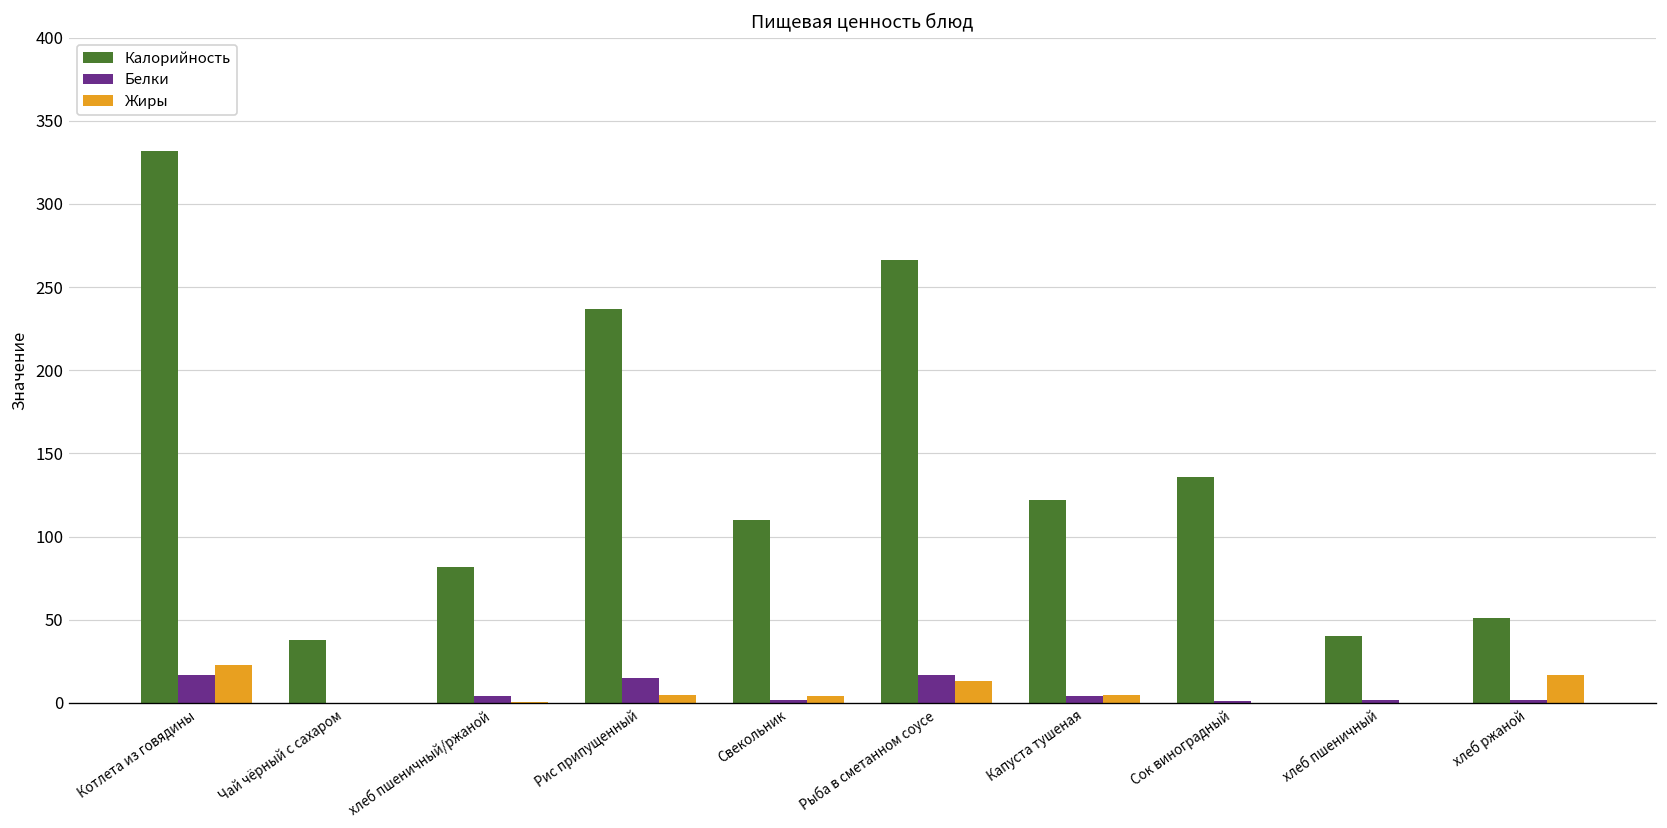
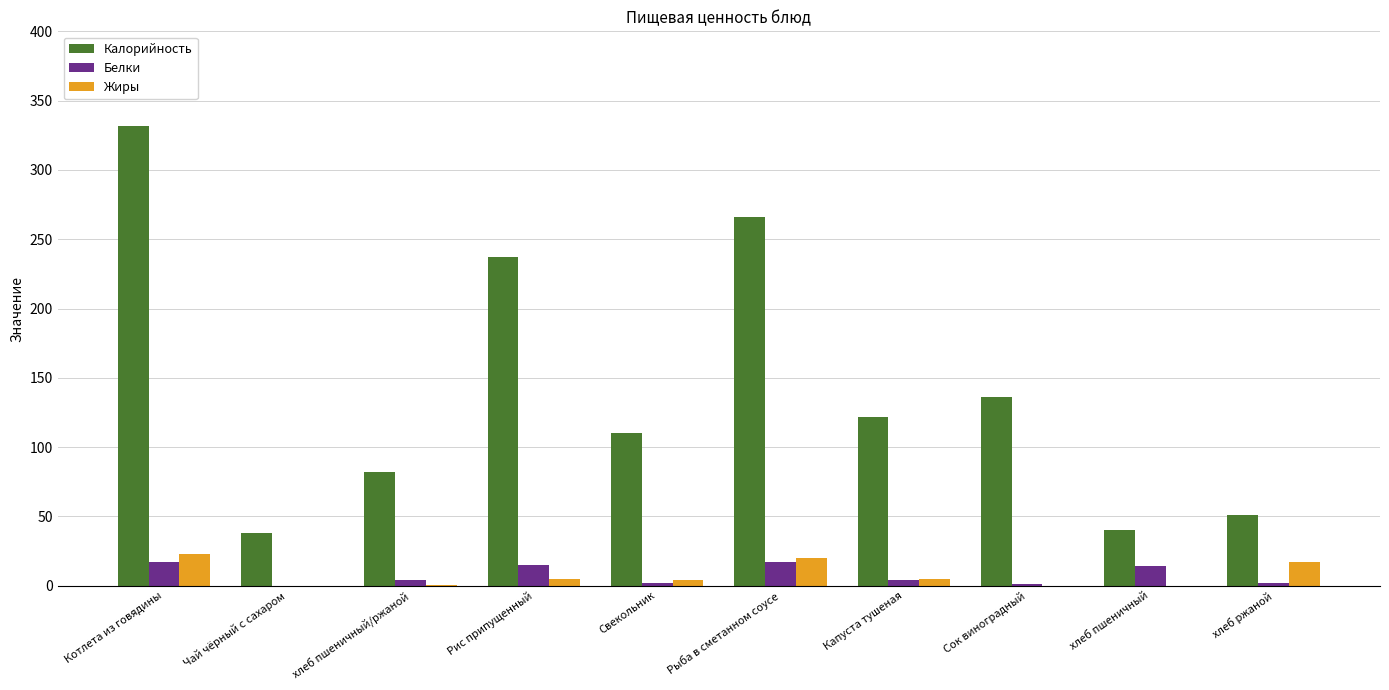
  {
    "Калорийность": {
      "Котлета из говядины": 332,
      "Чай чёрный с сахаром": 38,
      "хлеб пшеничный/ржаной": 82,
      "Рис припущенный": 237,
      "Свекольник": 110,
      "Рыба в сметанном соусе": 266,
      "Капуста тушеная": 122,
      "Сок виноградный": 136,
      "хлеб пшеничный": 40,
      "хлеб ржаной": 51
    },
    "Белки": {
      "Котлета из говядины": 17,
      "Чай чёрный с сахаром": 0,
      "хлеб пшеничный/ржаной": 4,
      "Рис припущенный": 15,
      "Свекольник": 2,
      "Рыба в сметанном соусе": 17,
      "Капуста тушеная": 4,
-     "хлеб пшеничный": 2,
+     "хлеб пшеничный": 14,
      "хлеб ржаной": 2
    },
    "Жиры": {
      "Котлета из говядины": 23,
      "Чай чёрный с сахаром": 0,
      "Рис припущенный": 5,
      "Свекольник": 4,
-     "Рыба в сметанном соусе": 13,
+     "Рыба в сметанном соусе": 20,
      "Капуста тушеная": 5,
      "Сок виноградный": 0,
      "хлеб пшеничный": 0,
      "хлеб ржаной": 17
    }
  }
